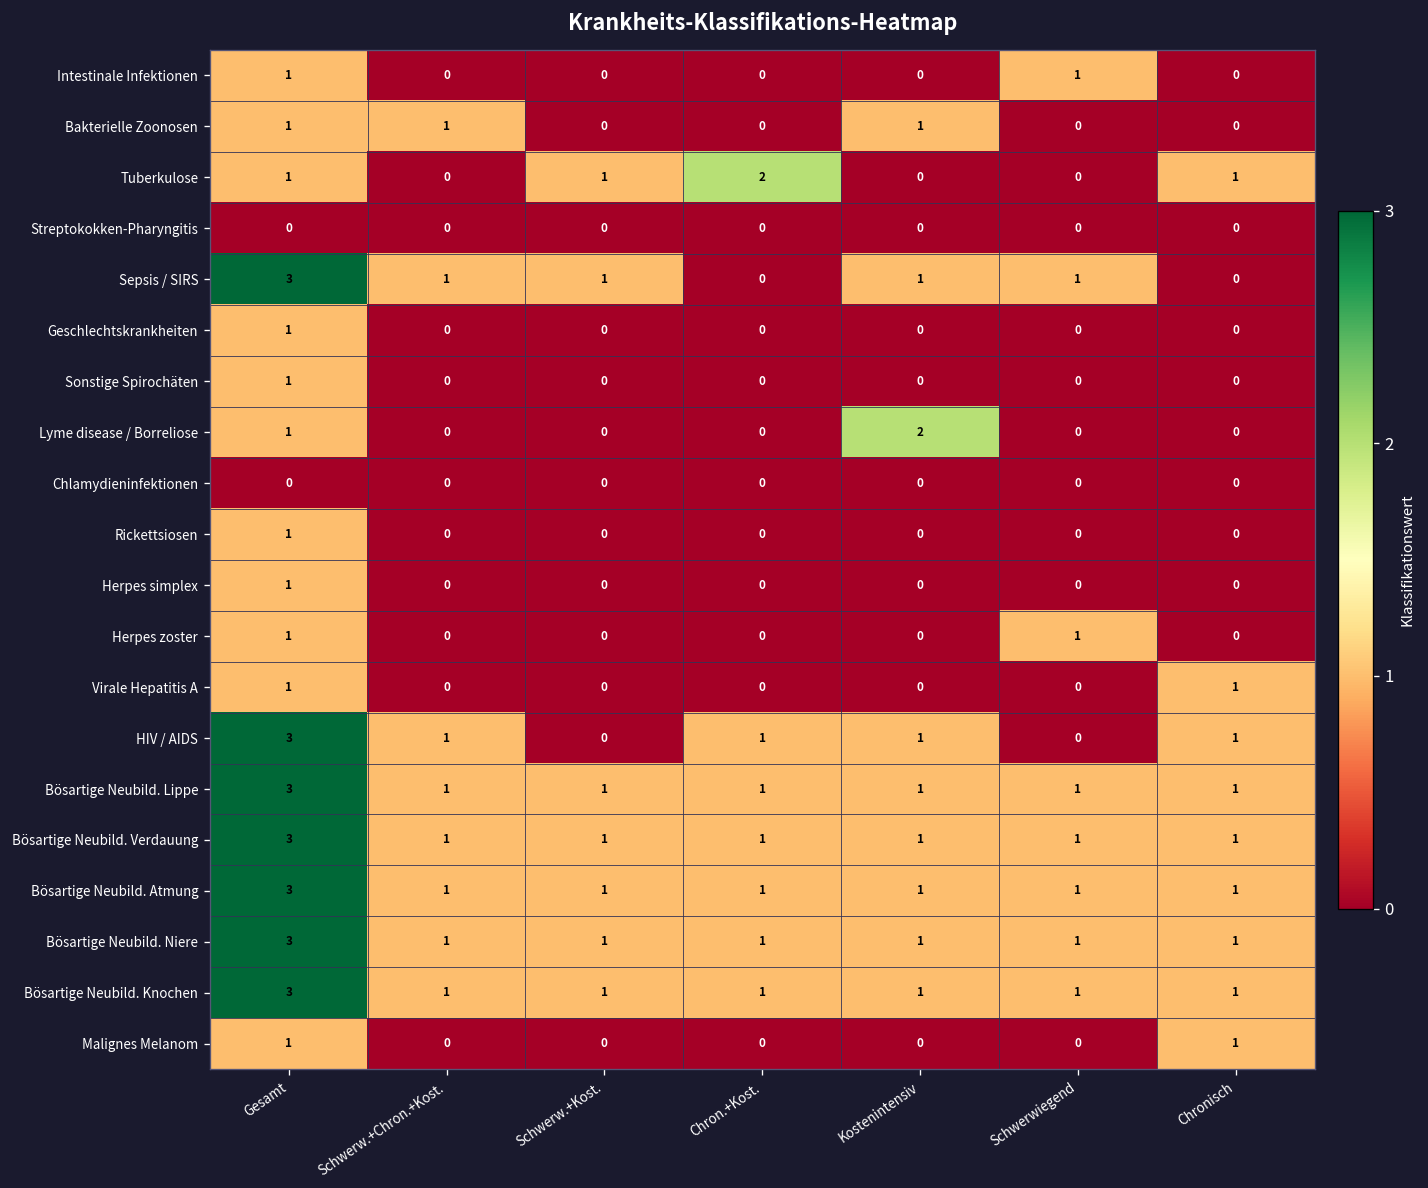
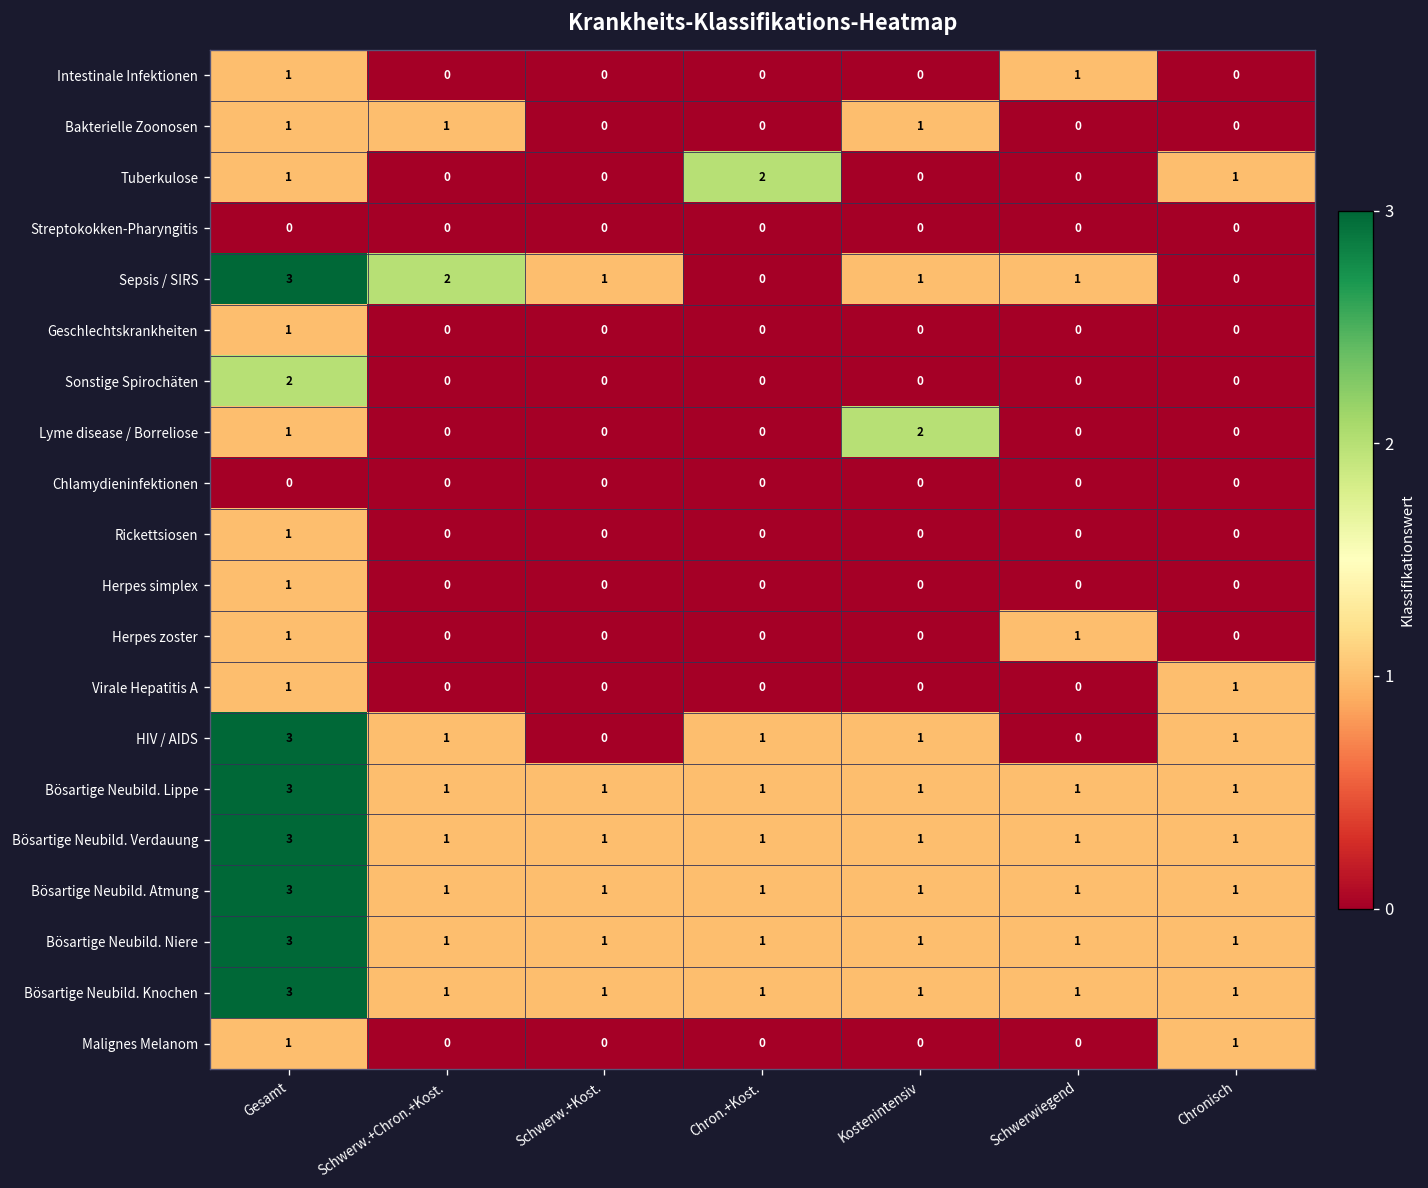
  {
    "Intestinale Infektionen": {
      "Gesamt": 1,
      "Schwerw.+Chron.+Kost.": 0,
      "Schwerw.+Kost.": 0,
      "Chron.+Kost.": 0,
      "Kostenintensiv": 0,
      "Schwerwiegend": 1,
      "Chronisch": 0
    },
    "Bakterielle Zoonosen": {
      "Gesamt": 1,
      "Schwerw.+Chron.+Kost.": 1,
      "Schwerw.+Kost.": 0,
      "Chron.+Kost.": 0,
      "Kostenintensiv": 1,
      "Schwerwiegend": 0,
      "Chronisch": 0
    },
    "Tuberkulose": {
      "Gesamt": 1,
      "Schwerw.+Chron.+Kost.": 0,
-     "Schwerw.+Kost.": 1,
+     "Schwerw.+Kost.": 0,
      "Chron.+Kost.": 2,
      "Kostenintensiv": 0,
      "Schwerwiegend": 0,
      "Chronisch": 1
    },
    "Streptokokken-Pharyngitis": {
      "Gesamt": 0,
      "Schwerw.+Chron.+Kost.": 0,
      "Schwerw.+Kost.": 0,
      "Chron.+Kost.": 0,
      "Kostenintensiv": 0,
      "Schwerwiegend": 0,
      "Chronisch": 0
    },
    "Sepsis / SIRS": {
      "Gesamt": 3,
-     "Schwerw.+Chron.+Kost.": 1,
+     "Schwerw.+Chron.+Kost.": 2,
      "Schwerw.+Kost.": 1,
      "Chron.+Kost.": 0,
      "Kostenintensiv": 1,
      "Schwerwiegend": 1,
      "Chronisch": 0
    },
    "Geschlechtskrankheiten": {
      "Gesamt": 1,
      "Schwerw.+Chron.+Kost.": 0,
      "Schwerw.+Kost.": 0,
      "Chron.+Kost.": 0,
      "Kostenintensiv": 0,
      "Schwerwiegend": 0,
      "Chronisch": 0
    },
    "Sonstige Spirochäten": {
-     "Gesamt": 1,
+     "Gesamt": 2,
      "Schwerw.+Chron.+Kost.": 0,
      "Schwerw.+Kost.": 0,
      "Chron.+Kost.": 0,
      "Kostenintensiv": 0,
      "Schwerwiegend": 0,
      "Chronisch": 0
    },
    "Lyme disease / Borreliose": {
      "Gesamt": 1,
      "Schwerw.+Chron.+Kost.": 0,
      "Schwerw.+Kost.": 0,
      "Chron.+Kost.": 0,
      "Kostenintensiv": 2,
      "Schwerwiegend": 0,
      "Chronisch": 0
    },
    "Chlamydieninfektionen": {
      "Gesamt": 0,
      "Schwerw.+Chron.+Kost.": 0,
      "Schwerw.+Kost.": 0,
      "Chron.+Kost.": 0,
      "Kostenintensiv": 0,
      "Schwerwiegend": 0,
      "Chronisch": 0
    },
    "Rickettsiosen": {
      "Gesamt": 1,
      "Schwerw.+Chron.+Kost.": 0,
      "Schwerw.+Kost.": 0,
      "Chron.+Kost.": 0,
      "Kostenintensiv": 0,
      "Schwerwiegend": 0,
      "Chronisch": 0
    },
    "Herpes simplex": {
      "Gesamt": 1,
      "Schwerw.+Chron.+Kost.": 0,
      "Schwerw.+Kost.": 0,
      "Chron.+Kost.": 0,
      "Kostenintensiv": 0,
      "Schwerwiegend": 0,
      "Chronisch": 0
    },
    "Herpes zoster": {
      "Gesamt": 1,
      "Schwerw.+Chron.+Kost.": 0,
      "Schwerw.+Kost.": 0,
      "Chron.+Kost.": 0,
      "Kostenintensiv": 0,
      "Schwerwiegend": 1,
      "Chronisch": 0
    },
    "Virale Hepatitis A": {
      "Gesamt": 1,
      "Schwerw.+Chron.+Kost.": 0,
      "Schwerw.+Kost.": 0,
      "Chron.+Kost.": 0,
      "Kostenintensiv": 0,
      "Schwerwiegend": 0,
      "Chronisch": 1
    },
    "HIV / AIDS": {
      "Gesamt": 3,
      "Schwerw.+Chron.+Kost.": 1,
      "Schwerw.+Kost.": 0,
      "Chron.+Kost.": 1,
      "Kostenintensiv": 1,
      "Schwerwiegend": 0,
      "Chronisch": 1
    },
    "Bösartige Neubild. Lippe": {
      "Gesamt": 3,
      "Schwerw.+Chron.+Kost.": 1,
      "Schwerw.+Kost.": 1,
      "Chron.+Kost.": 1,
      "Kostenintensiv": 1,
      "Schwerwiegend": 1,
      "Chronisch": 1
    },
    "Bösartige Neubild. Verdauung": {
      "Gesamt": 3,
      "Schwerw.+Chron.+Kost.": 1,
      "Schwerw.+Kost.": 1,
      "Chron.+Kost.": 1,
      "Kostenintensiv": 1,
      "Schwerwiegend": 1,
      "Chronisch": 1
    },
    "Bösartige Neubild. Atmung": {
      "Gesamt": 3,
      "Schwerw.+Chron.+Kost.": 1,
      "Schwerw.+Kost.": 1,
      "Chron.+Kost.": 1,
      "Kostenintensiv": 1,
      "Schwerwiegend": 1,
      "Chronisch": 1
    },
    "Bösartige Neubild. Niere": {
      "Gesamt": 3,
      "Schwerw.+Chron.+Kost.": 1,
      "Schwerw.+Kost.": 1,
      "Chron.+Kost.": 1,
      "Kostenintensiv": 1,
      "Schwerwiegend": 1,
      "Chronisch": 1
    },
    "Bösartige Neubild. Knochen": {
      "Gesamt": 3,
      "Schwerw.+Chron.+Kost.": 1,
      "Schwerw.+Kost.": 1,
      "Chron.+Kost.": 1,
      "Kostenintensiv": 1,
      "Schwerwiegend": 1,
      "Chronisch": 1
    },
    "Malignes Melanom": {
      "Gesamt": 1,
      "Schwerw.+Chron.+Kost.": 0,
      "Schwerw.+Kost.": 0,
      "Chron.+Kost.": 0,
      "Kostenintensiv": 0,
      "Schwerwiegend": 0,
      "Chronisch": 1
    }
  }
